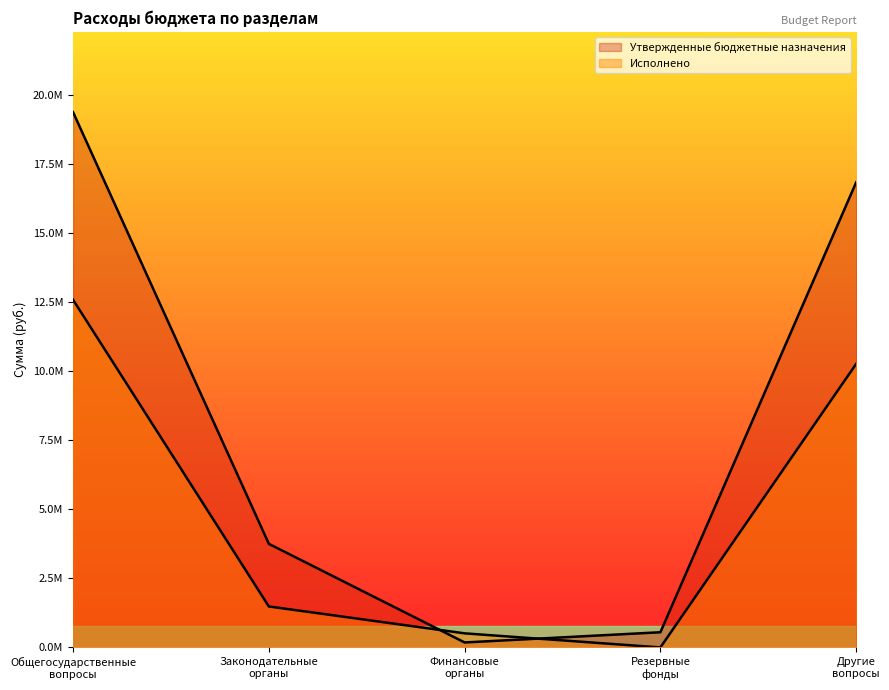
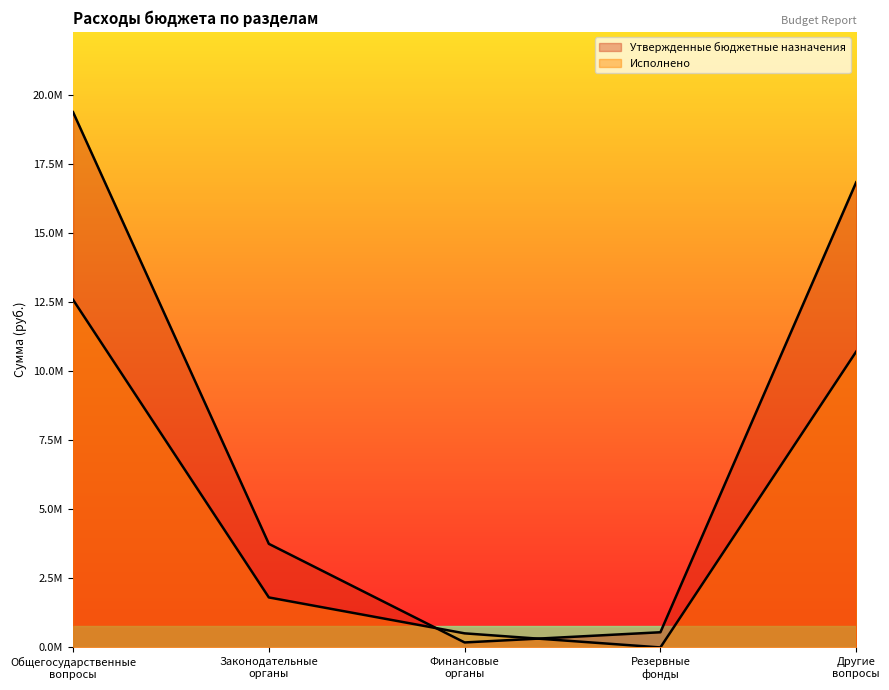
  {
    "Утвержденные бюджетные назначения": {
      "Общегосударственные вопросы": 19400000,
      "Законодательные органы": 3800000,
      "Другие вопросы": 16800000
    },
    "Исполнено": {
      "Общегосударственные вопросы": 12600000,
-     "Законодательные органы": 1500000,
-     "Другие вопросы": 10300000
+     "Законодательные органы": 1800000,
+     "Другие вопросы": 10700000
    }
  }
